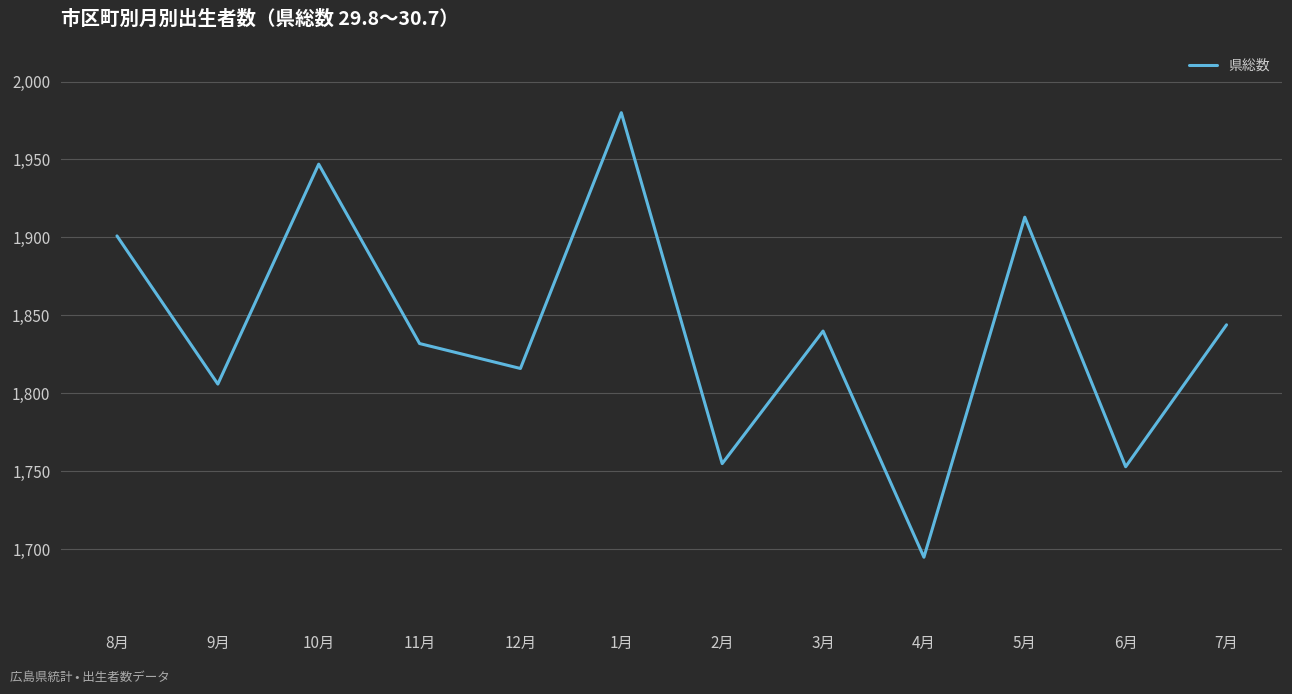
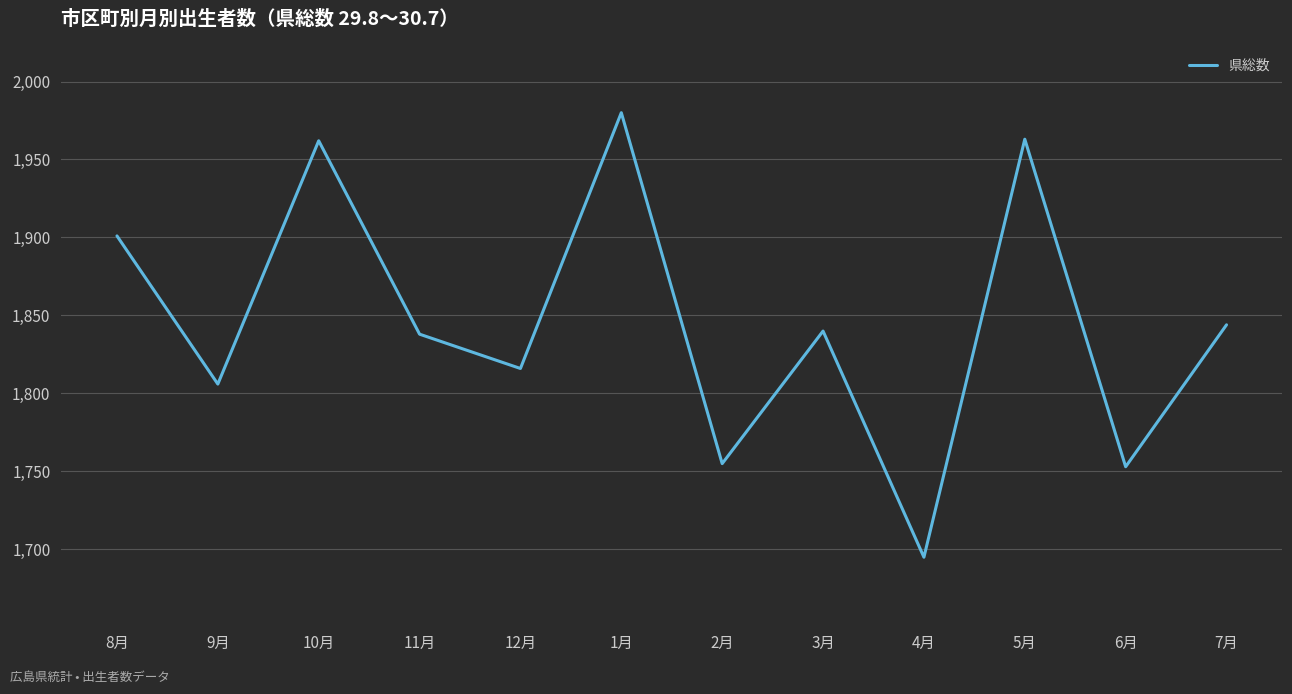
  {
    "8月": "1,901",
    "9月": "1,806",
-   "10月": "1,947",
-   "11月": "1,832",
+   "10月": "1,962",
+   "11月": "1,838",
    "12月": "1,816",
    "1月": "1,980",
    "2月": "1,755",
    "3月": "1,840",
    "4月": "1,695",
-   "5月": "1,913",
+   "5月": "1,963",
    "6月": "1,753",
    "7月": "1,844"
  }
